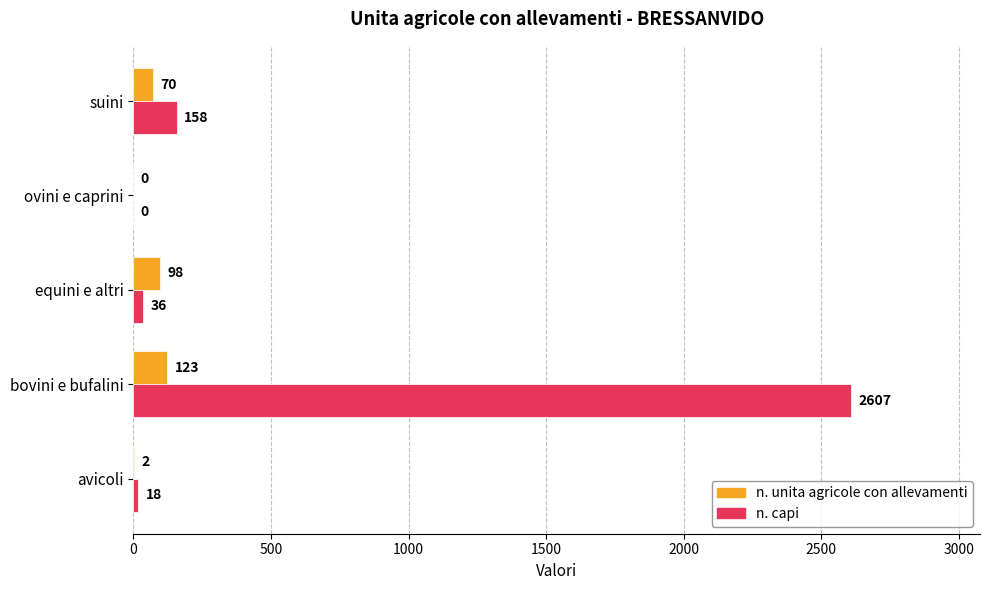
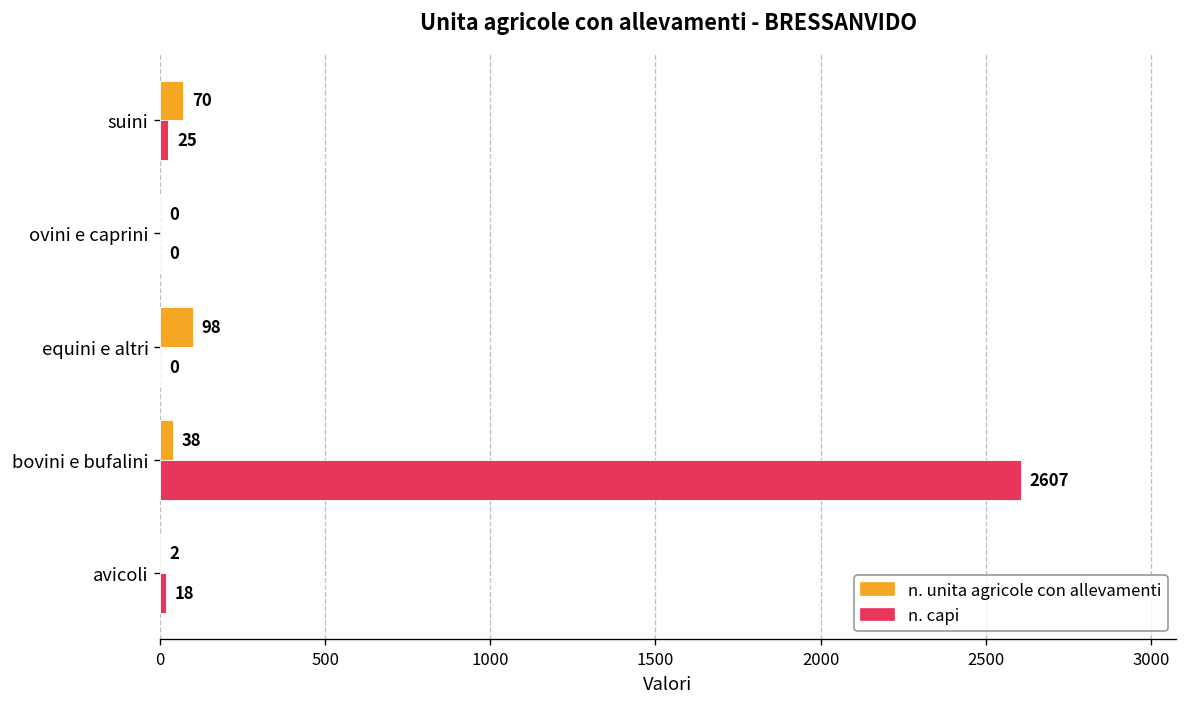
  {
    "n. unita agricole con allevamenti": {
      "suini": 70,
      "ovini e caprini": 0,
      "equini e altri": 98,
-     "bovini e bufalini": 123,
+     "bovini e bufalini": 38,
      "avicoli": 2
    },
    "n. capi": {
-     "suini": 158,
+     "suini": 25,
      "ovini e caprini": 0,
-     "equini e altri": 36,
+     "equini e altri": 0,
      "bovini e bufalini": 2607,
      "avicoli": 18
    }
  }
